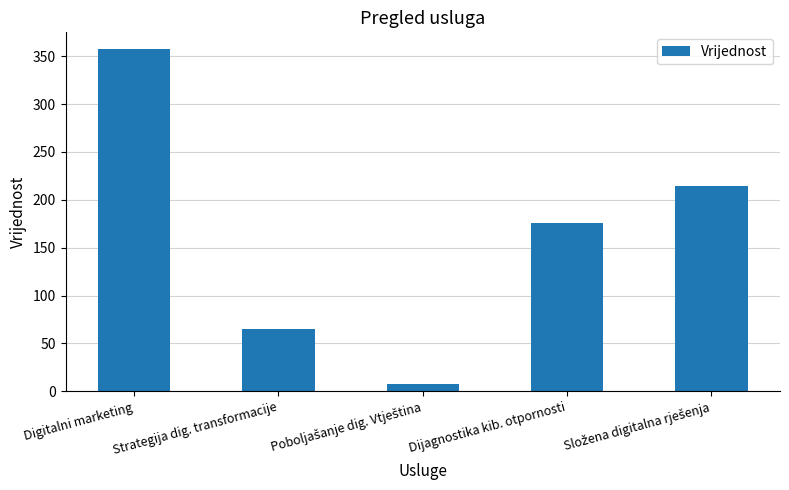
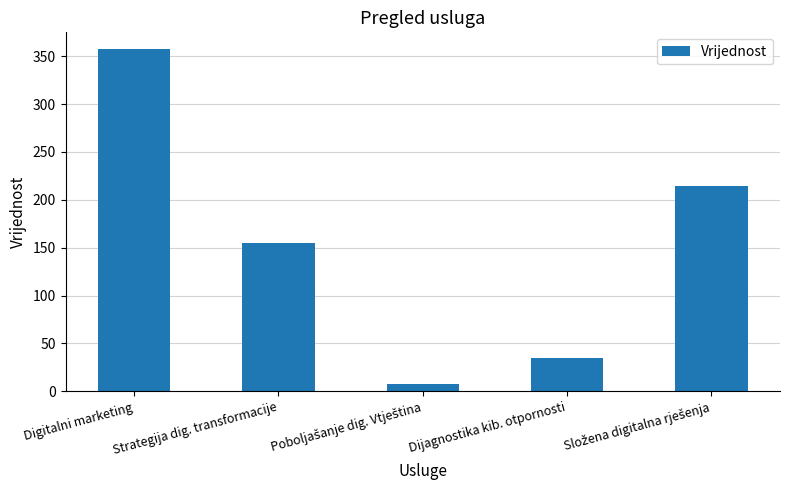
  {
    "Digitalni marketing": 360,
-   "Strategija dig. transformacije": 70,
+   "Strategija dig. transformacije": 160,
    "Poboljašanje dig. Vtještina": 10,
-   "Dijagnostika kib. otpornosti": 180,
+   "Dijagnostika kib. otpornosti": 40,
    "Složena digitalna rješenja": 210
  }
